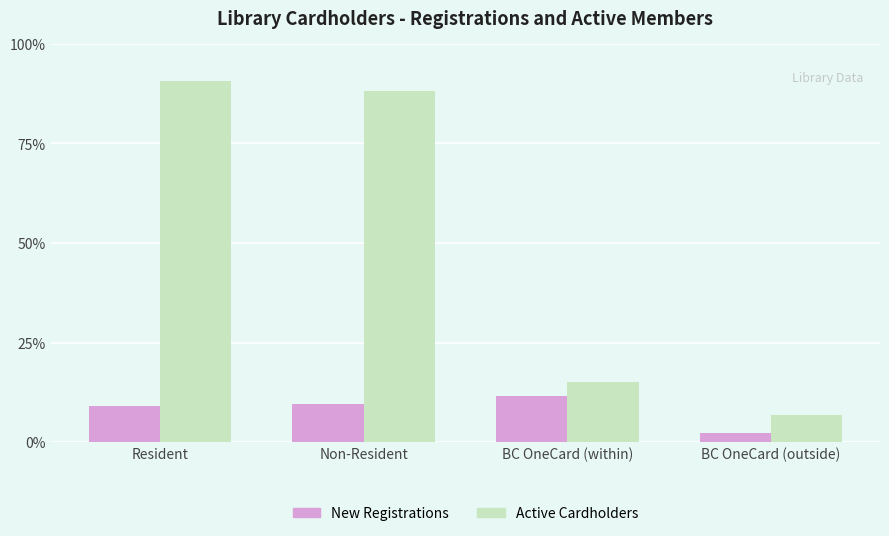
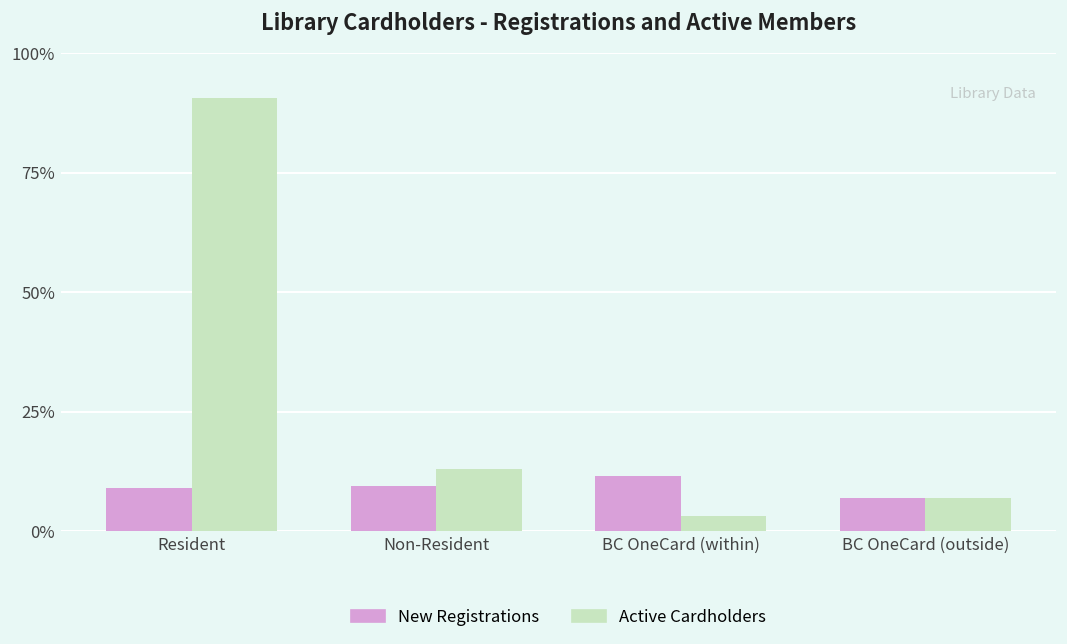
  {
    "New Registrations": {
      "Resident": "9%",
      "Non-Resident": "9%",
      "BC OneCard (within)": "12%",
-     "BC OneCard (outside)": "2%"
+     "BC OneCard (outside)": "7%"
    },
    "Active Cardholders": {
      "Resident": "91%",
-     "Non-Resident": "88%",
-     "BC OneCard (within)": "15%",
+     "Non-Resident": "13%",
+     "BC OneCard (within)": "3%",
      "BC OneCard (outside)": "7%"
    }
  }
